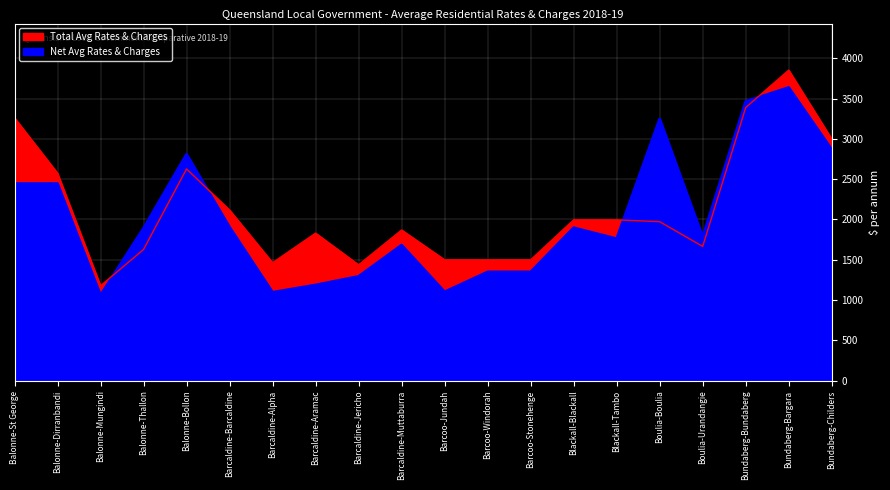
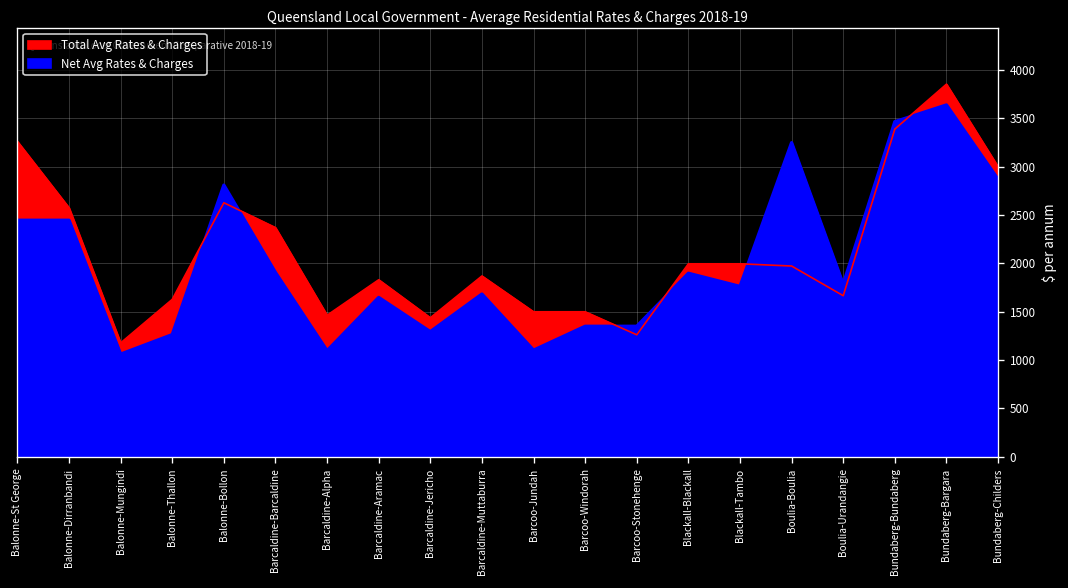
  {
    "Total Avg Rates & Charges": {
      "Balonne-St George": 3300,
      "Balonne-Dirranbandi": 2600,
      "Balonne-Mungindi": 1200,
      "Balonne-Thallon": 1600,
      "Balonne-Bollon": 2600,
-     "Barcaldine-Barcaldine": 2100,
+     "Barcaldine-Barcaldine": 2400,
      "Barcaldine-Alpha": 1500,
      "Barcaldine-Aramac": 1800,
      "Barcaldine-Jericho": 1400,
      "Barcaldine-Muttaburra": 1900,
      "Barcoo-Jundah": 1500,
      "Barcoo-Windorah": 1500,
-     "Barcoo-Stonehenge": 1500,
+     "Barcoo-Stonehenge": 1300,
      "Blackall-Blackall": 2000,
      "Blackall-Tambo": 2000,
      "Boulia-Boulia": 2000,
      "Boulia-Urandangie": 1700,
      "Bundaberg-Bundaberg": 3400,
      "Bundaberg-Bargara": 3900,
      "Bundaberg-Childers": 3000
    },
    "Net Avg Rates & Charges": {
      "Balonne-St George": 2400,
      "Balonne-Dirranbandi": 2400,
      "Balonne-Mungindi": 1100,
-     "Balonne-Thallon": 1900,
+     "Balonne-Thallon": 1300,
      "Balonne-Bollon": 2800,
      "Barcaldine-Barcaldine": 1900,
      "Barcaldine-Alpha": 1100,
-     "Barcaldine-Aramac": 1200,
+     "Barcaldine-Aramac": 1600,
      "Barcaldine-Jericho": 1300,
      "Barcaldine-Muttaburra": 1700,
      "Barcoo-Jundah": 1100,
      "Barcoo-Windorah": 1300,
      "Barcoo-Stonehenge": 1300,
      "Blackall-Blackall": 1900,
      "Blackall-Tambo": 1800,
      "Boulia-Boulia": 3200,
      "Boulia-Urandangie": 1800,
      "Bundaberg-Bundaberg": 3500,
      "Bundaberg-Bargara": 3600,
      "Bundaberg-Childers": 2900
    }
  }
